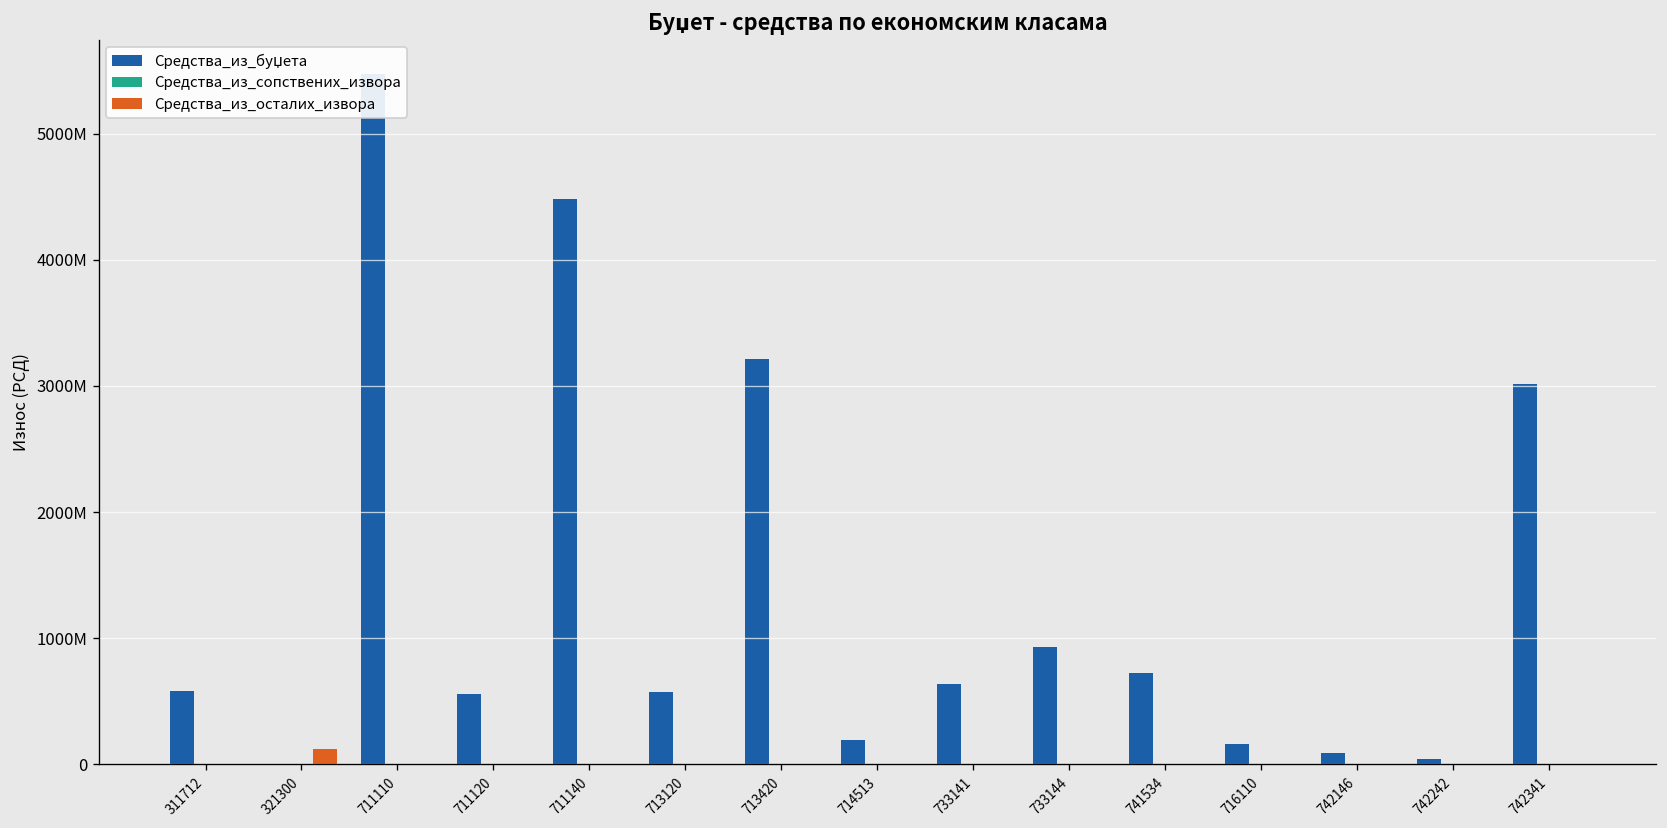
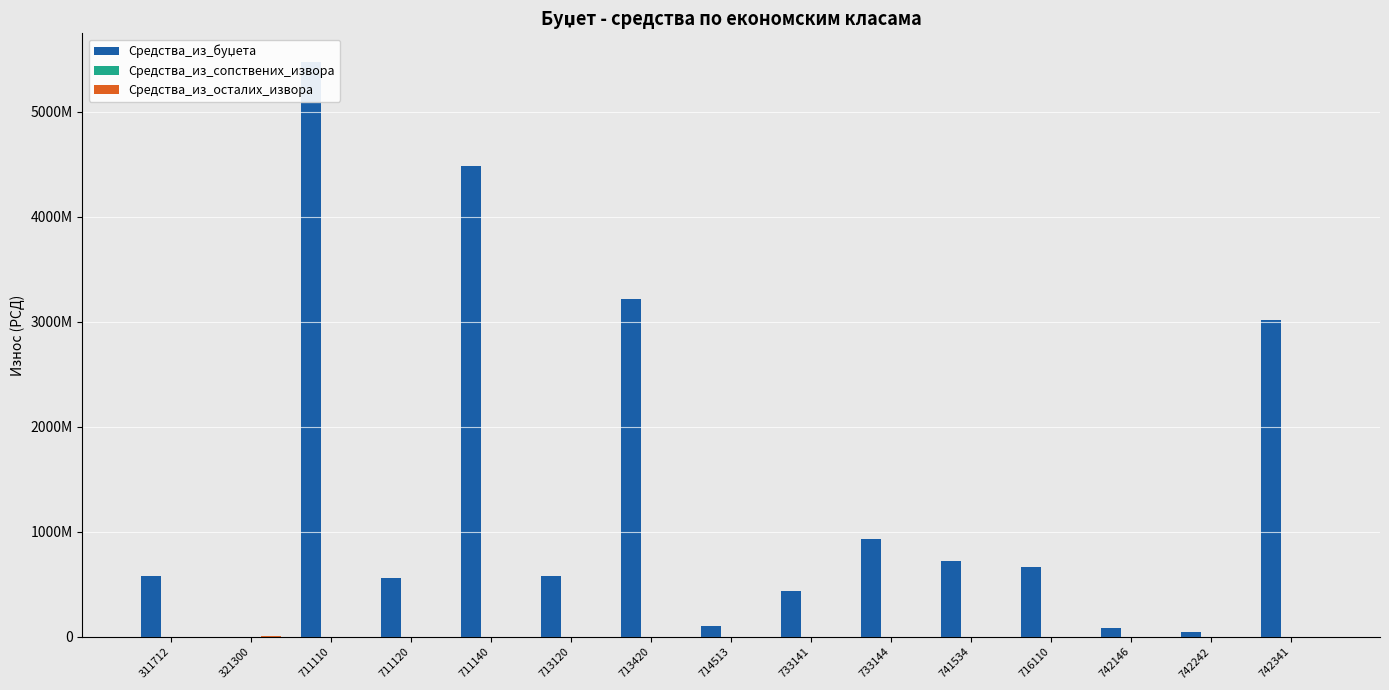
  {
    "Средства_из_буџета": {
      "311712": 580000000,
      "321300": 0,
      "711120": 560000000,
      "711140": 4480000000,
      "713120": 570000000,
      "713420": 3210000000,
-     "714513": 190000000,
-     "733141": 630000000,
+     "714513": 100000000,
+     "733141": 440000000,
      "733144": 930000000,
      "741534": 730000000,
-     "716110": 160000000,
+     "716110": 660000000,
      "742146": 90000000,
      "742242": 40000000,
      "742341": 3010000000
    },
    "Средства_из_cопствених_извора": {
      "311712": 0,
      "321300": 0,
      "711110": 0,
      "711120": 0,
      "711140": 0,
      "713120": 0,
      "713420": 0,
      "714513": 0,
      "733141": 0,
      "733144": 0,
      "741534": 0,
      "716110": 0,
      "742146": 0,
      "742242": 0,
      "742341": 0
    },
    "Средства_из_осталих_извора": {
-     "321300": 120000000,
+     "321300": 0,
      "711110": 0,
      "711120": 0,
      "711140": 0,
      "713120": 0,
      "713420": 0,
      "714513": 0,
      "733141": 0,
      "733144": 0,
      "741534": 0,
      "716110": 0,
      "742146": 0,
      "742242": 0,
      "742341": 0
    }
  }
